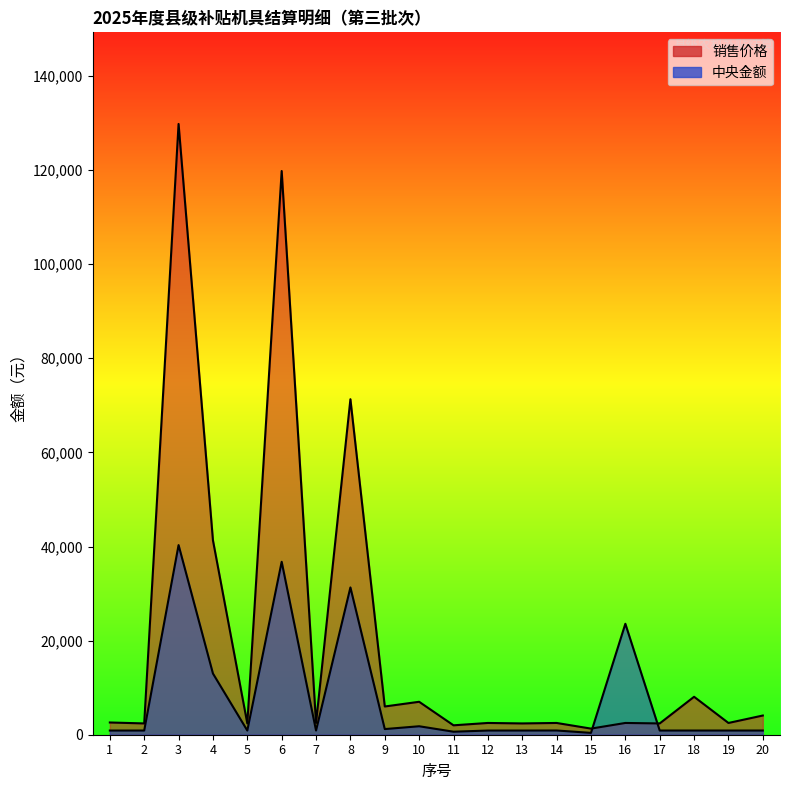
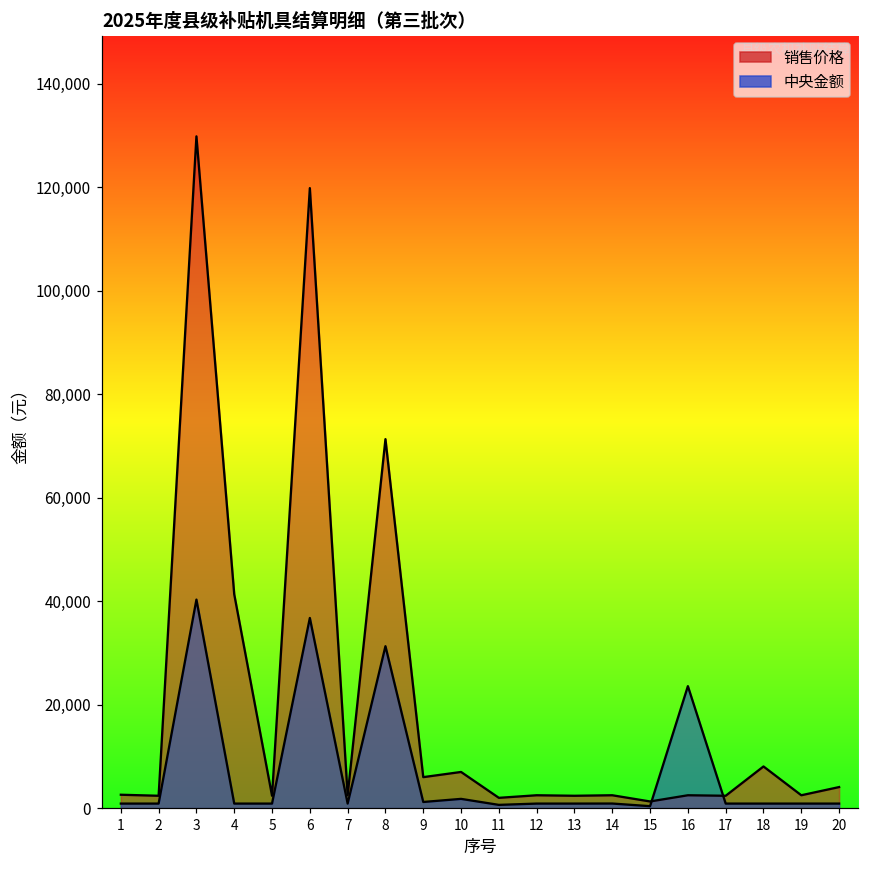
  {
    "销售价格": {
      "1": "3,000",
      "2": "2,000",
      "3": "130,000",
      "4": "41,000",
      "5": "2,000",
      "6": "120,000",
      "7": "3,000",
      "8": "71,000",
      "9": "6,000",
      "10": "7,000",
      "11": "2,000",
      "12": "3,000",
      "13": "2,000",
      "14": "3,000",
      "15": "1,000",
      "16": "3,000",
      "17": "2,000",
      "18": "8,000",
      "19": "3,000",
      "20": "4,000"
    },
    "中央金额": {
      "1": "1,000",
      "2": "1,000",
      "3": "40,000",
-     "4": "13,000",
+     "4": "1,000",
      "5": "1,000",
      "6": "37,000",
      "7": "1,000",
      "8": "31,000",
      "9": "1,000",
      "10": "2,000",
      "11": "1,000",
      "12": "1,000",
      "13": "1,000",
      "14": "1,000",
      "15": "0",
      "16": "24,000",
      "17": "1,000",
      "18": "1,000",
      "19": "1,000",
      "20": "1,000"
    }
  }
